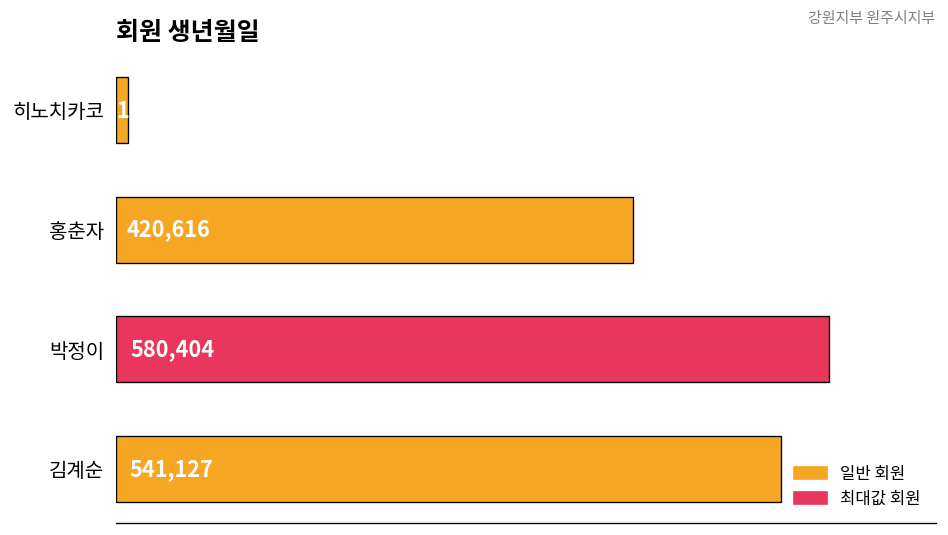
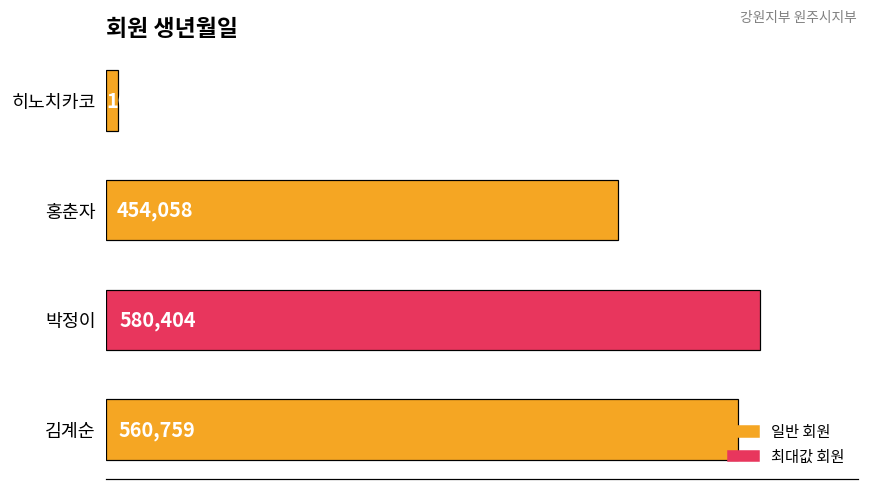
  {
-   "홍춘자": "420,616",
+   "홍춘자": "454,058",
    "박정이": "580,404",
-   "김계순": "541,127"
+   "김계순": "560,759"
  }
